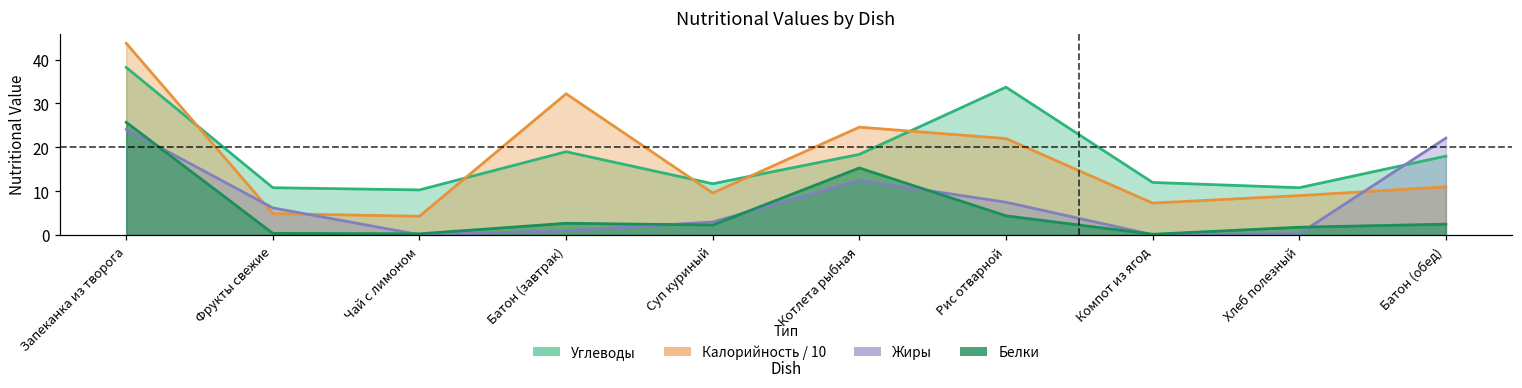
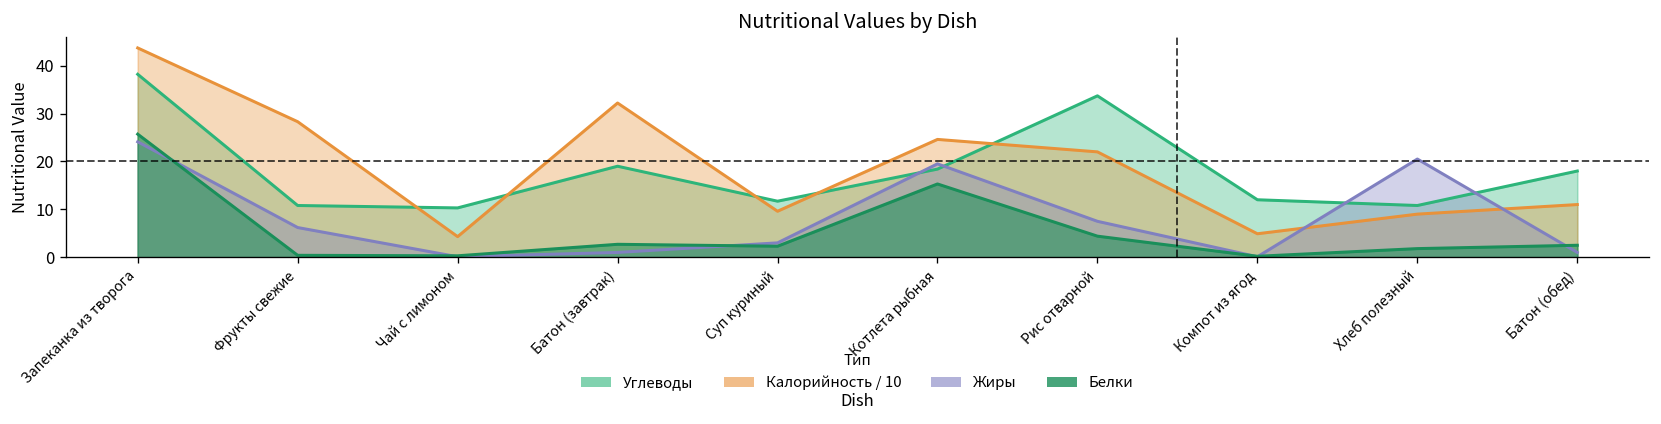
  {
    "Калорийность / 10": {
      "Запеканка из творога": 44,
-     "Фрукты свежие": 5,
+     "Фрукты свежие": 28,
      "Чай с лимоном": 4,
      "Батон (завтрак)": 32,
      "Суп куриный": 10,
      "Котлета рыбная": 25,
      "Рис отварной": 22,
-     "Компот из ягод": 7,
+     "Компот из ягод": 5,
      "Хлеб полезный": 9,
      "Батон (обед)": 11
    },
    "Жиры": {
      "Запеканка из творога": 24,
      "Фрукты свежие": 6,
      "Батон (завтрак)": 1,
      "Суп куриный": 3,
-     "Котлета рыбная": 13,
+     "Котлета рыбная": 20,
      "Рис отварной": 8,
-     "Хлеб полезный": 0,
-     "Батон (обед)": 22
+     "Хлеб полезный": 21,
+     "Батон (обед)": 1
    }
  }
